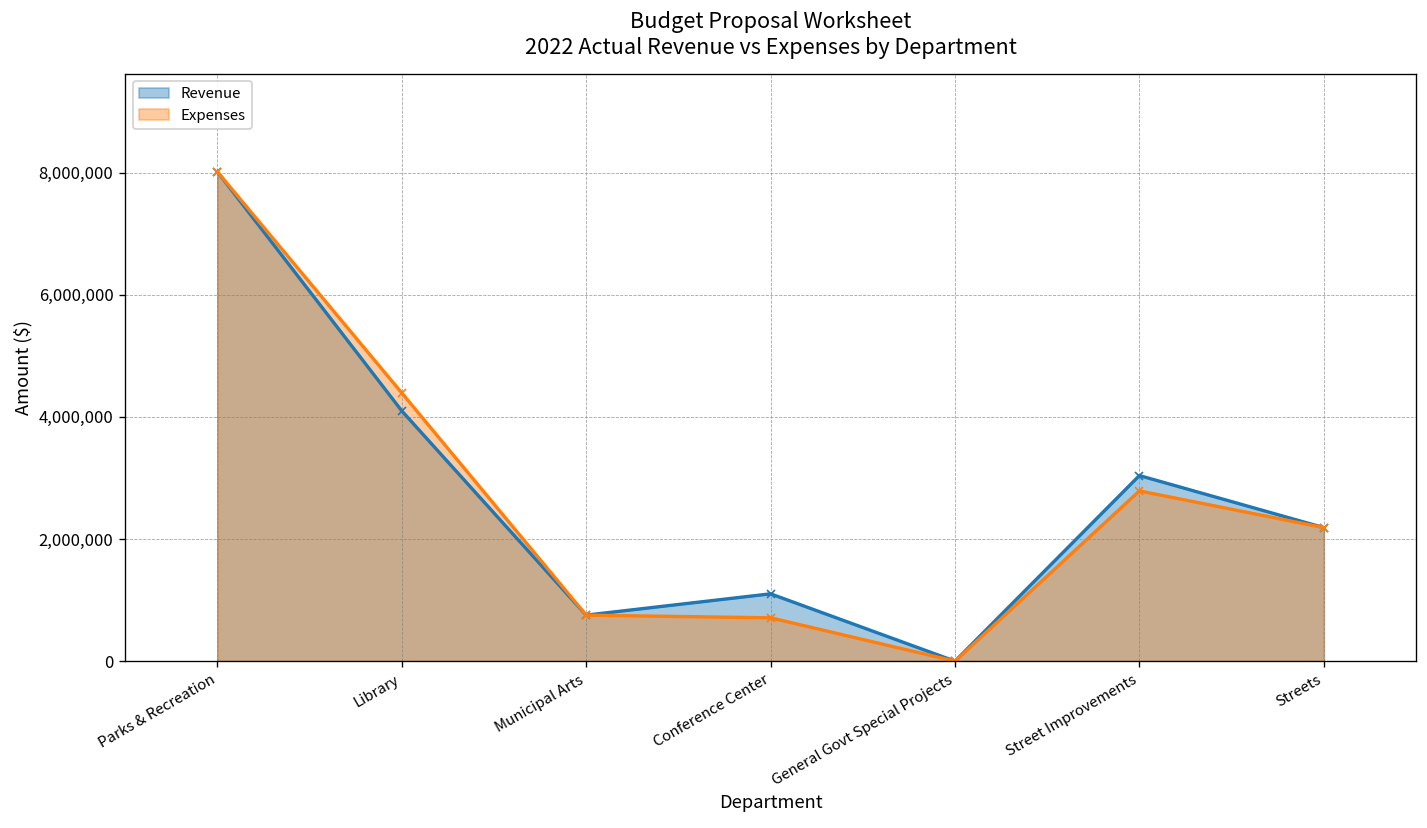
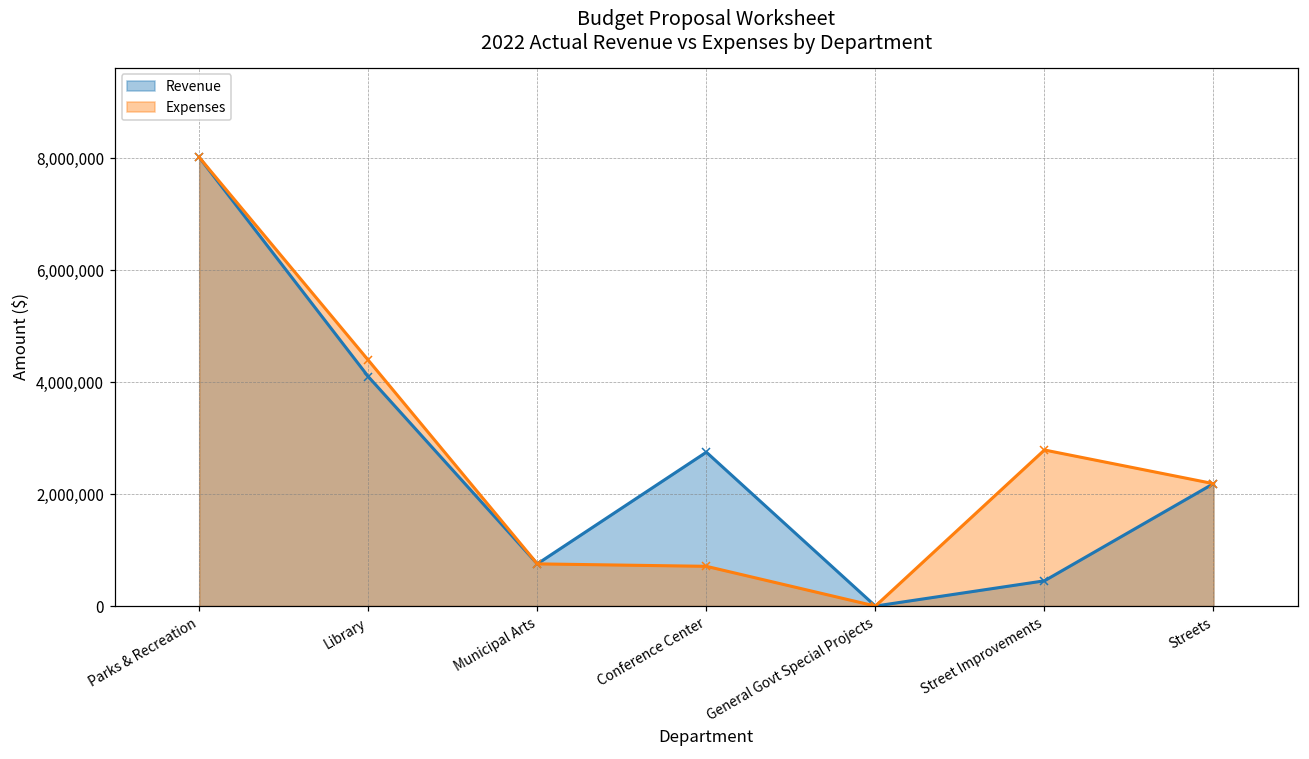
  {
    "Revenue": {
      "Library": "4,100,000",
-     "Conference Center": "1,100,000",
-     "Street Improvements": "3,000,000"
+     "Conference Center": "2,700,000",
+     "Street Improvements": "500,000"
    },
    "Expenses": {
      "Library": "4,400,000",
      "Conference Center": "700,000",
      "Street Improvements": "2,800,000"
    }
  }
